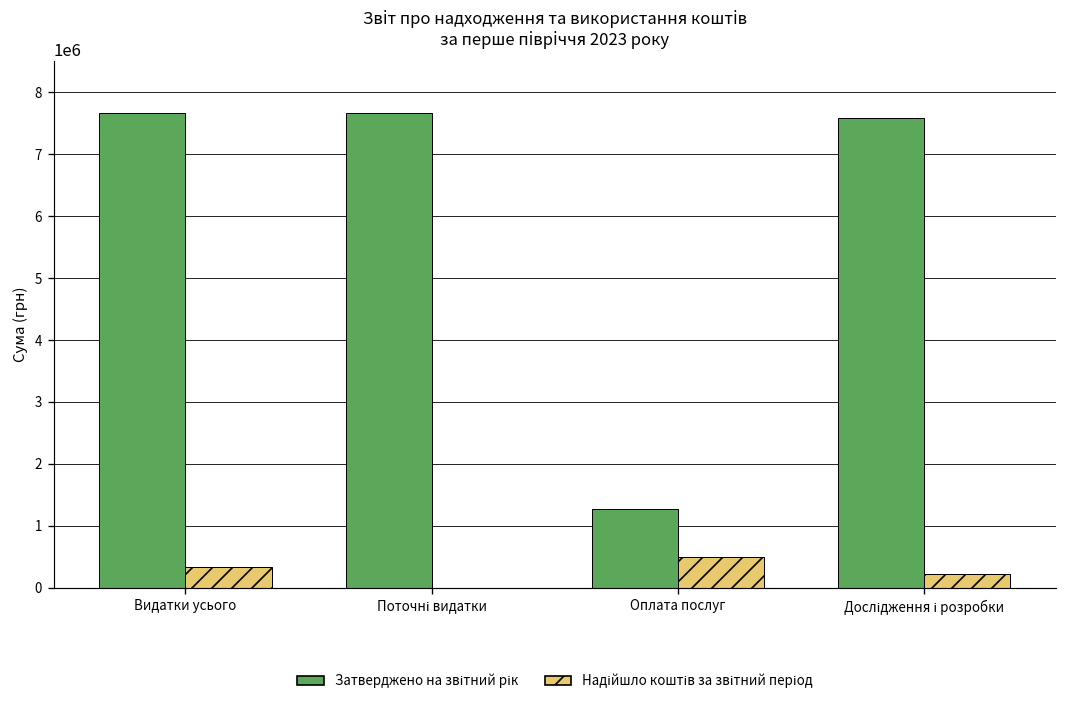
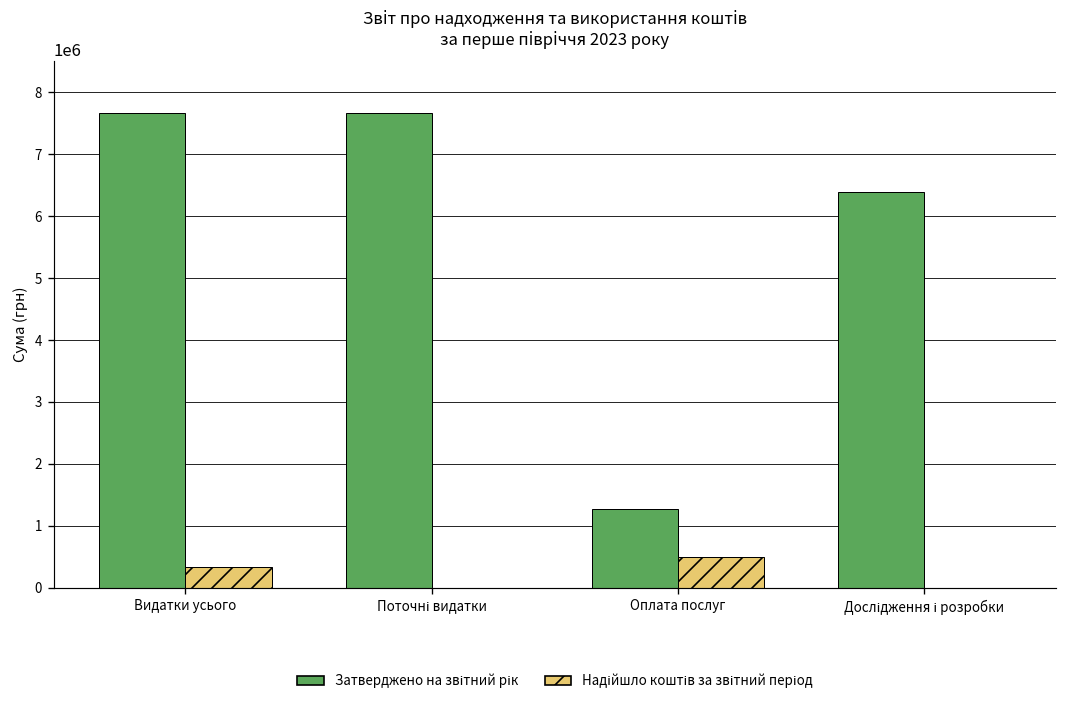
  {
    "Затверджено на звітний рік": {
      "Видатки усього": 7700000,
      "Поточні видатки": 7700000,
      "Оплата послуг": 1300000,
-     "Дослідження і розробки": 7600000
+     "Дослідження і розробки": 6400000
    },
    "Надійшло коштів за звітний період": {
      "Видатки усього": 300000,
      "Оплата послуг": 500000,
-     "Дослідження і розробки": 200000
+     "Дослідження і розробки": 0
    }
  }
